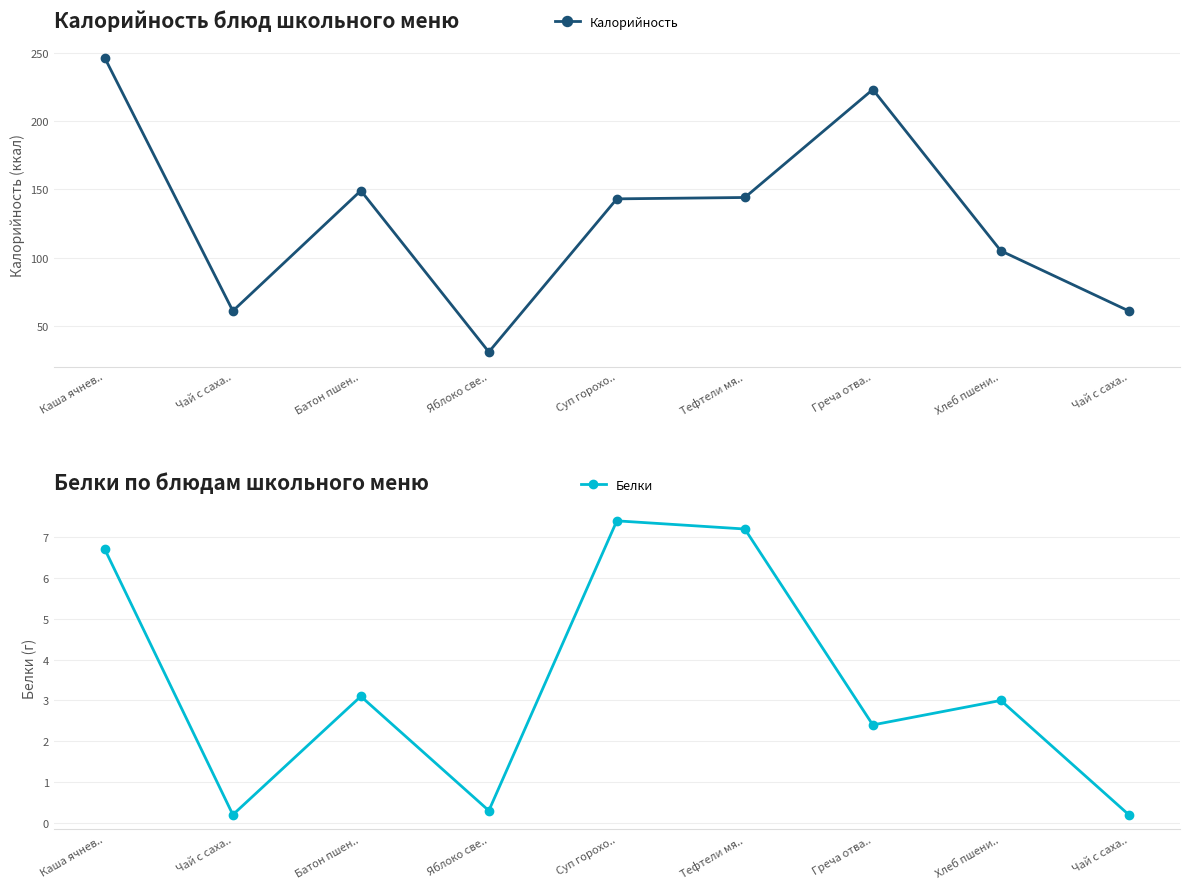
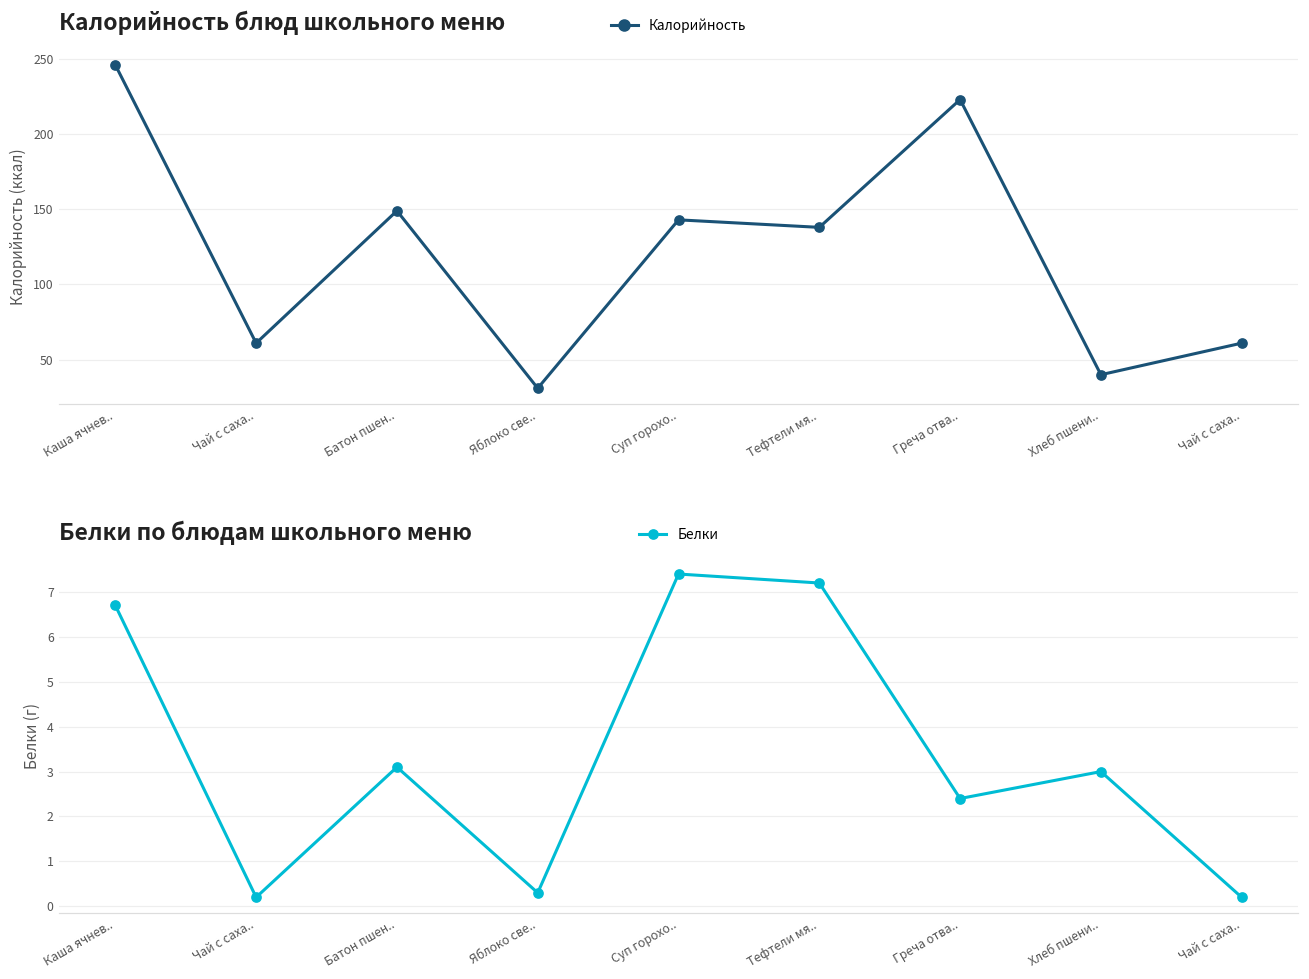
  {
    "Калорийность блюд школьного меню": {
      "Каша ячнев..": 246,
      "Батон пшен..": 149,
      "Яблоко све..": 31,
      "Суп горохо..": 143,
-     "Тефтели мя..": 144,
+     "Тефтели мя..": 138,
      "Греча отва..": 223,
-     "Хлеб пшени..": 105
+     "Хлеб пшени..": 40
    },
    "Белки по блюдам школьного меню": {
      "Каша ячнев..": 6.7,
      "Батон пшен..": 3.1,
      "Яблоко све..": 0.3,
      "Суп горохо..": 7.4,
      "Тефтели мя..": 7.2,
      "Греча отва..": 2.4,
      "Хлеб пшени..": 3.0
    }
  }
